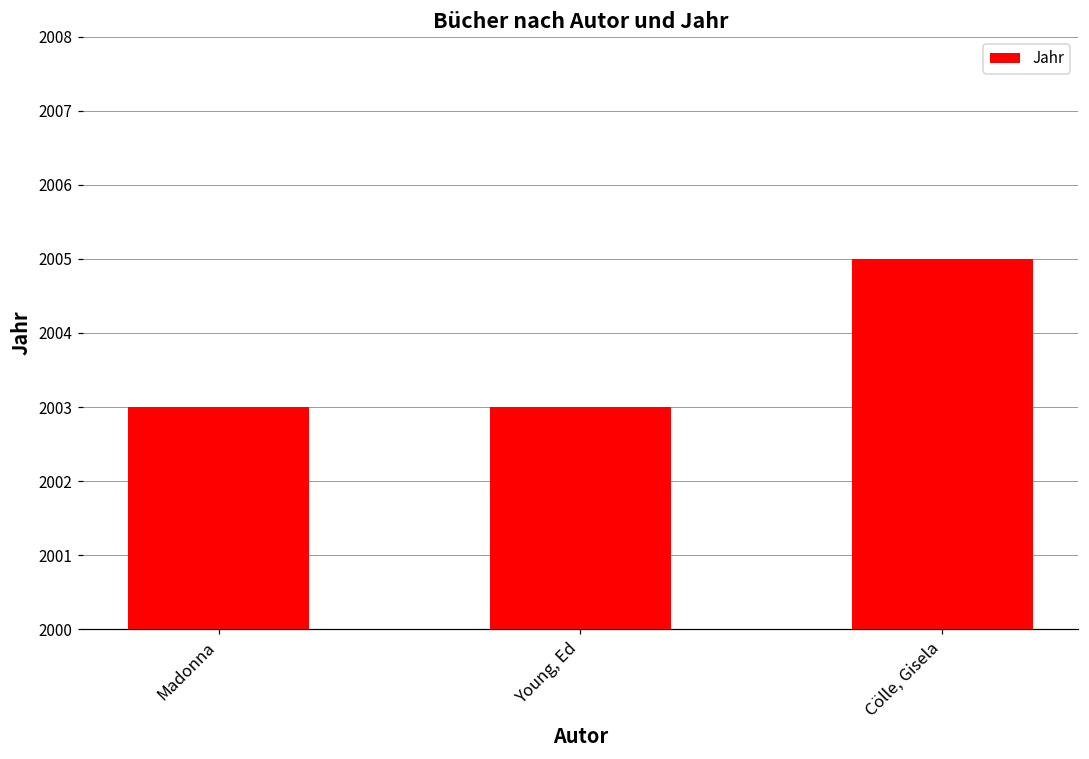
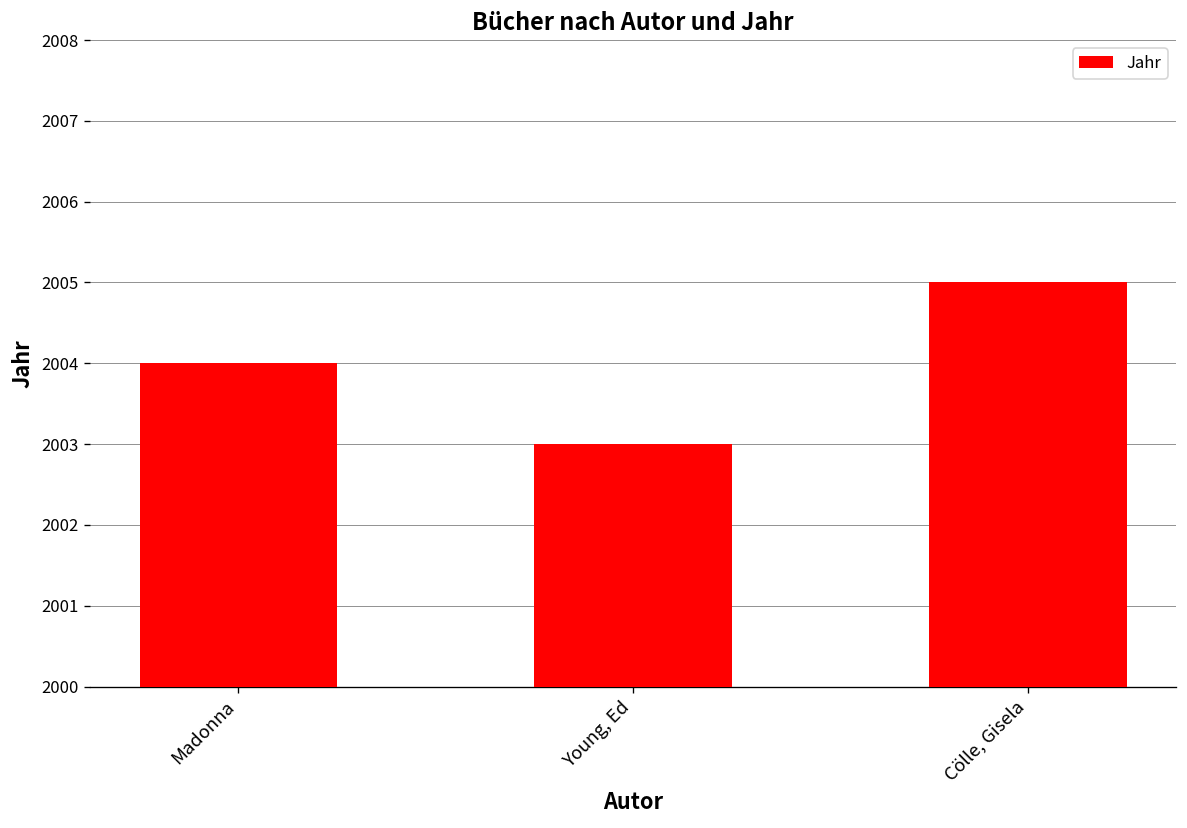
  {
-   "Madonna": 2003,
+   "Madonna": 2004,
    "Young, Ed": 2003,
    "Cölle, Gisela": 2005
  }
